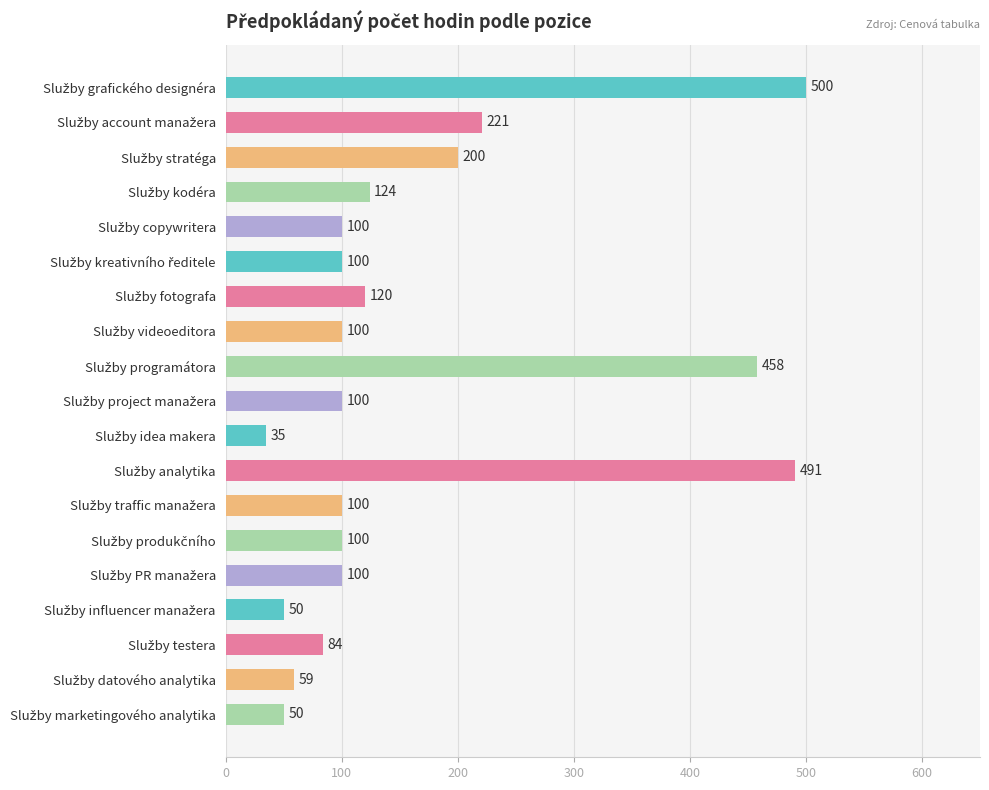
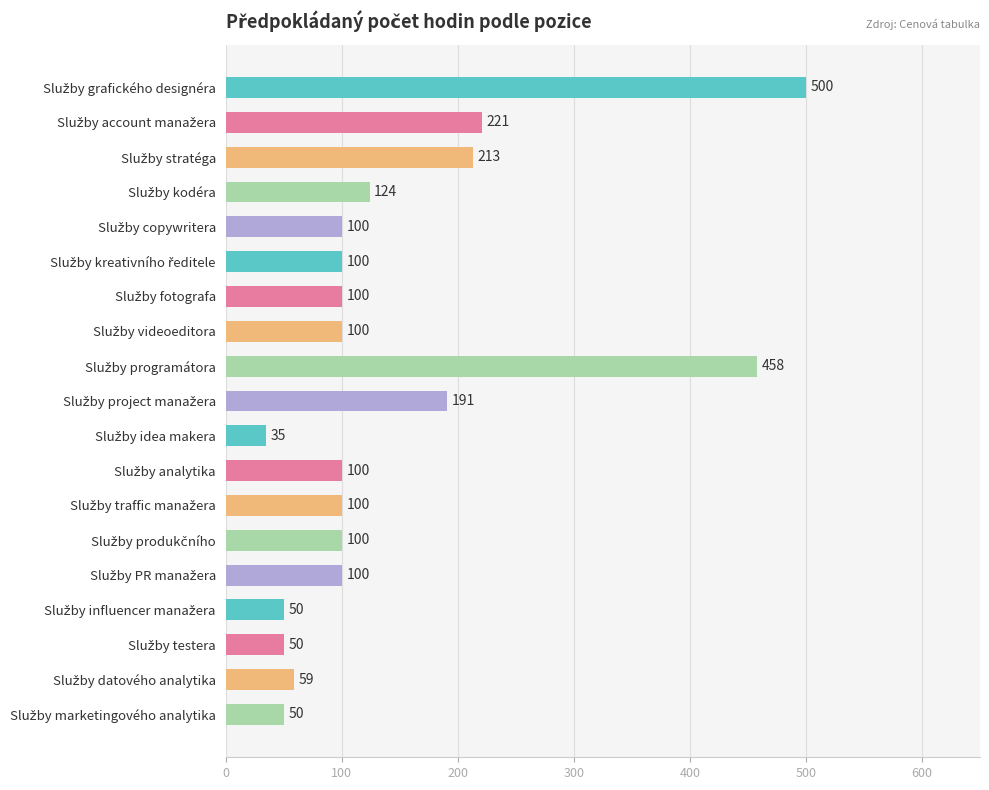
  {
    "Služby grafického designéra": 500,
    "Služby account manažera": 221,
-   "Služby stratéga": 200,
+   "Služby stratéga": 213,
    "Služby kodéra": 124,
    "Služby copywritera": 100,
    "Služby kreativního ředitele": 100,
-   "Služby fotografa": 120,
+   "Služby fotografa": 100,
    "Služby videoeditora": 100,
    "Služby programátora": 458,
-   "Služby project manažera": 100,
+   "Služby project manažera": 191,
    "Služby idea makera": 35,
-   "Služby analytika": 491,
+   "Služby analytika": 100,
    "Služby traffic manažera": 100,
    "Služby produkčního": 100,
    "Služby PR manažera": 100,
    "Služby influencer manažera": 50,
-   "Služby testera": 84,
+   "Služby testera": 50,
    "Služby datového analytika": 59,
    "Služby marketingového analytika": 50
  }
